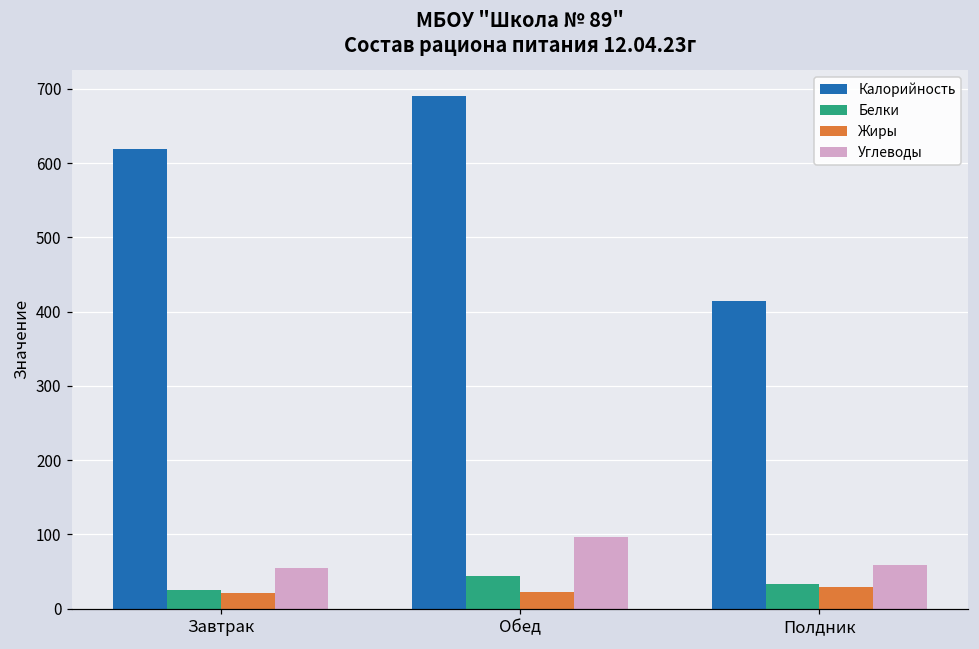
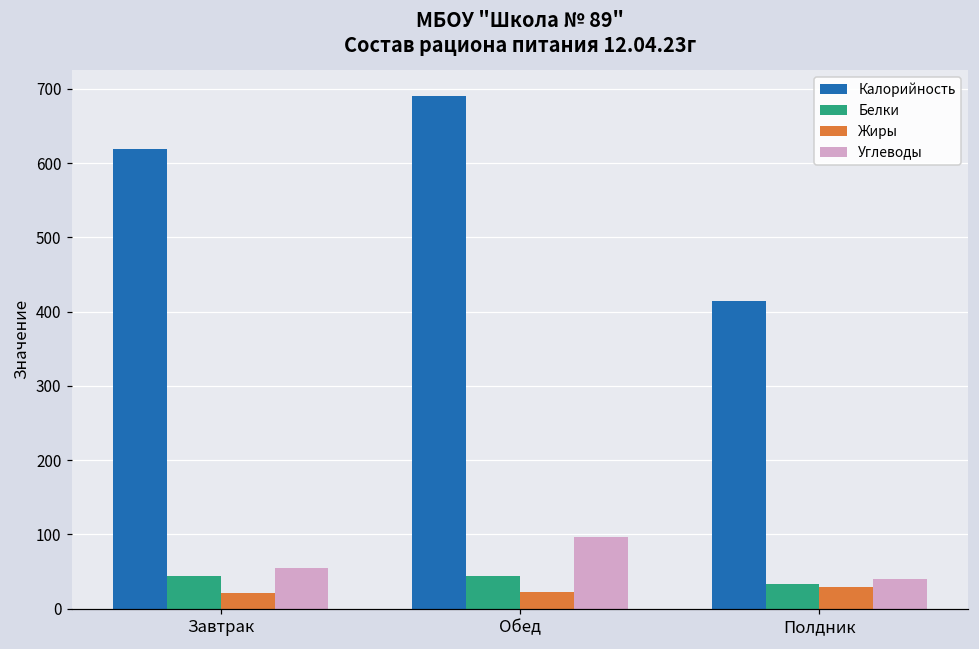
  {
    "Калорийность": {
      "Завтрак": 620,
      "Обед": 690,
      "Полдник": 410
    },
    "Белки": {
-     "Завтрак": 30,
+     "Завтрак": 40,
      "Обед": 40,
      "Полдник": 30
    },
    "Жиры": {
      "Завтрак": 20,
      "Обед": 20,
      "Полдник": 30
    },
    "Углеводы": {
      "Завтрак": 50,
      "Обед": 100,
-     "Полдник": 60
+     "Полдник": 40
    }
  }
